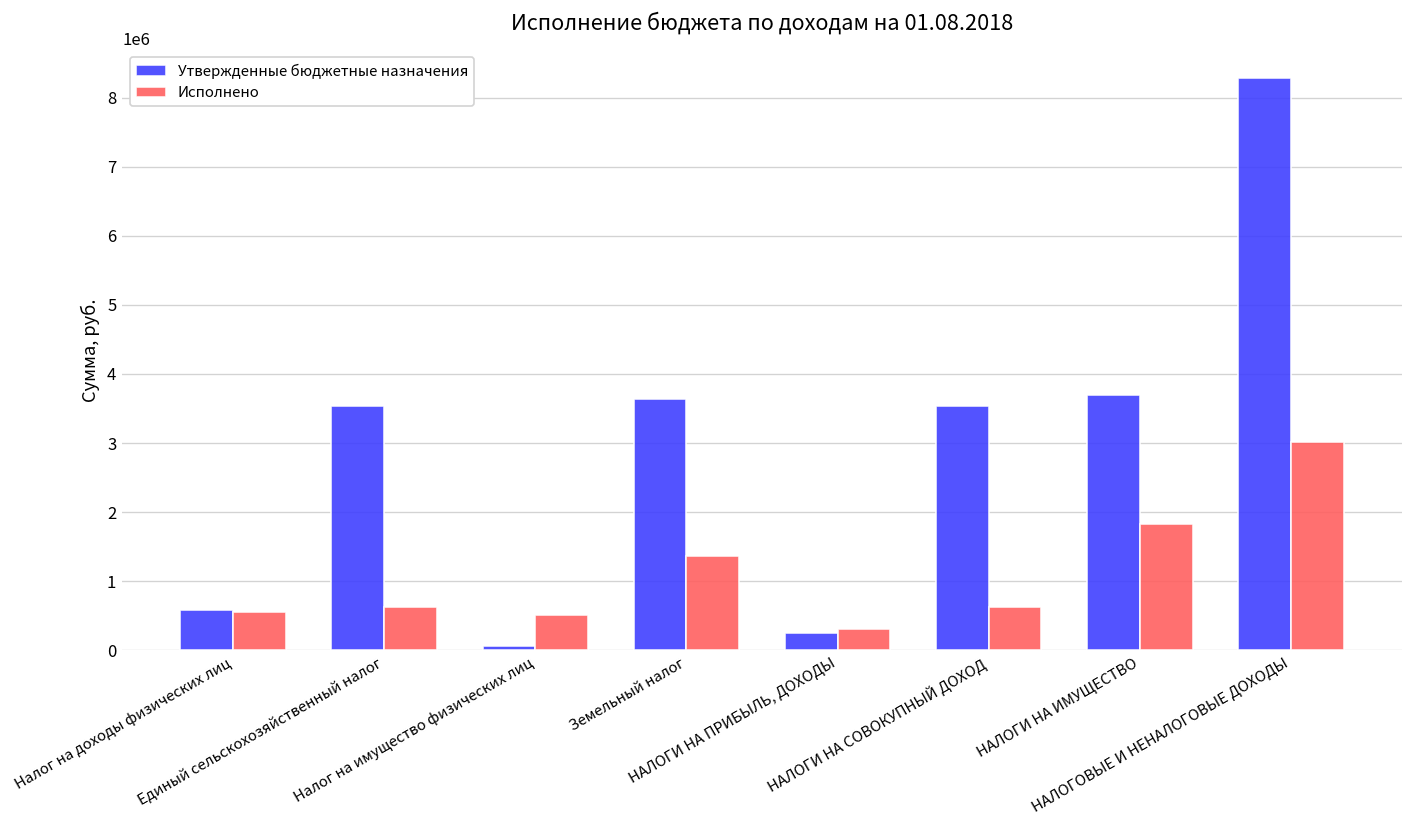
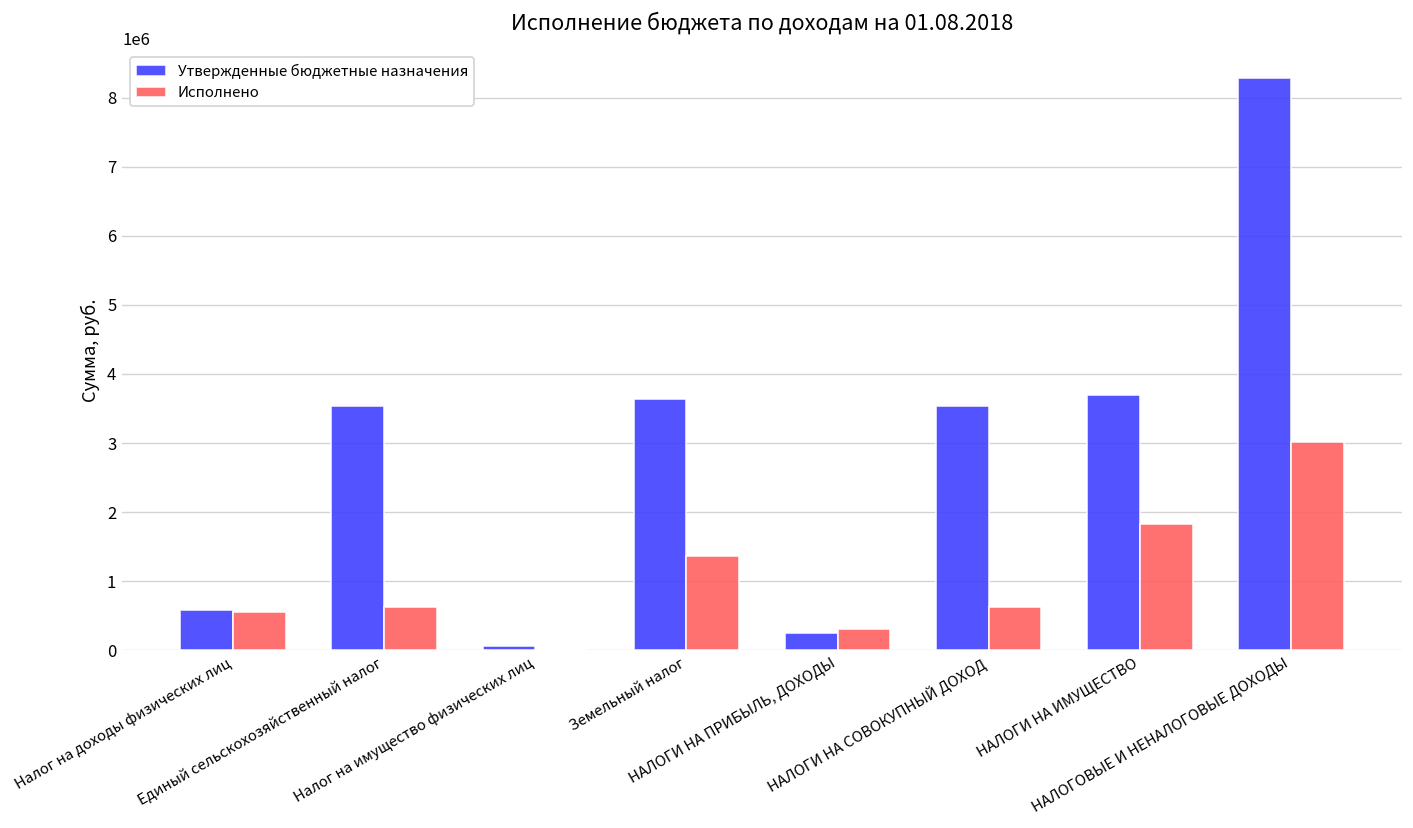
  {
    "Утвержденные бюджетные назначения": {
      "Налог на доходы физических лиц": 600000,
      "Единый сельскохозяйственный налог": 3500000,
      "Налог на имущество физических лиц": 100000,
      "Земельный налог": 3600000,
      "НАЛОГИ НА ПРИБЫЛЬ, ДОХОДЫ": 300000,
      "НАЛОГИ НА СОВОКУПНЫЙ ДОХОД": 3500000,
      "НАЛОГИ НА ИМУЩЕСТВО": 3700000,
      "НАЛОГОВЫЕ И НЕНАЛОГОВЫЕ ДОХОДЫ": 8300000
    },
    "Исполнено": {
      "Налог на доходы физических лиц": 600000,
      "Единый сельскохозяйственный налог": 600000,
-     "Налог на имущество физических лиц": 500000,
+     "Налог на имущество физических лиц": 0,
      "Земельный налог": 1400000,
      "НАЛОГИ НА ПРИБЫЛЬ, ДОХОДЫ": 300000,
      "НАЛОГИ НА СОВОКУПНЫЙ ДОХОД": 600000,
      "НАЛОГИ НА ИМУЩЕСТВО": 1800000,
      "НАЛОГОВЫЕ И НЕНАЛОГОВЫЕ ДОХОДЫ": 3000000
    }
  }
